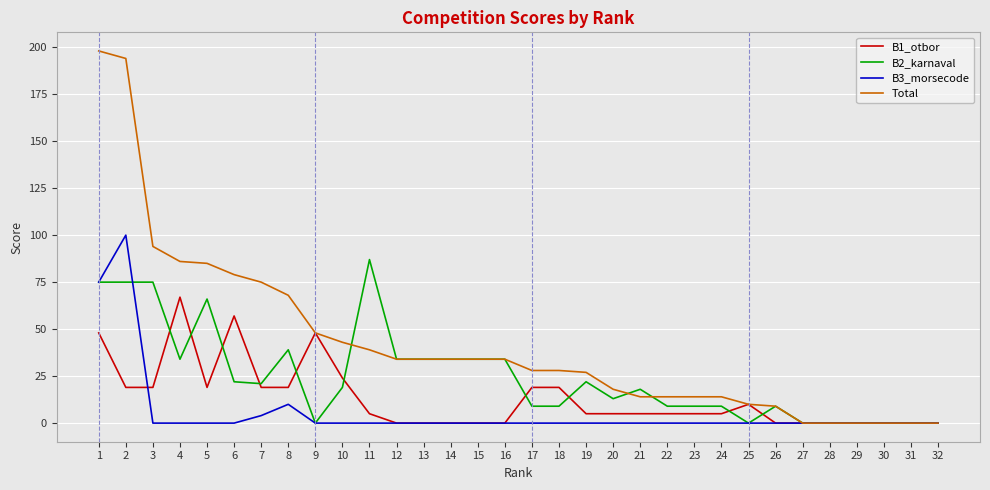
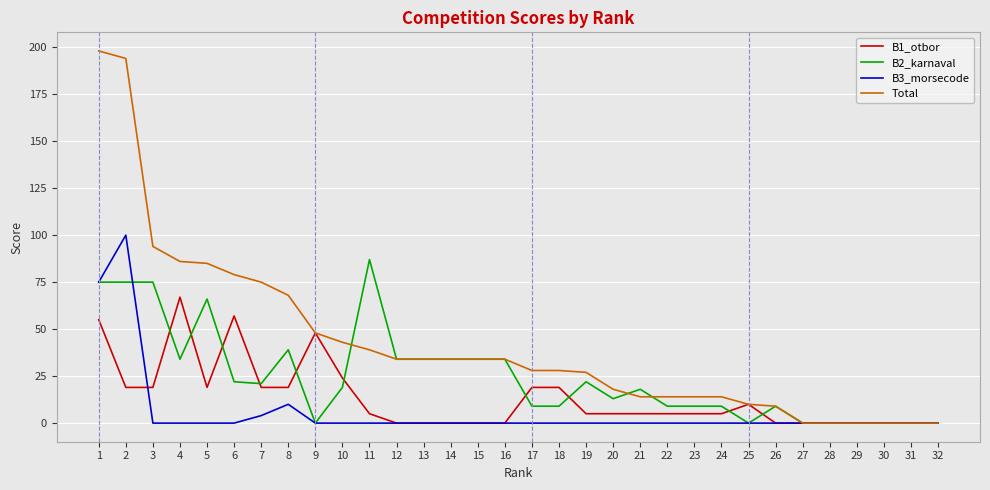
  {
    "B1_otbor": {
-     "1": 48,
+     "1": 55,
      "2": 19,
      "3": 19,
      "4": 67,
      "5": 19,
      "6": 57,
      "7": 19,
      "8": 19,
      "10": 24,
      "11": 5,
      "17": 19,
      "18": 19,
      "19": 5,
      "20": 5,
      "21": 5,
      "22": 5,
      "23": 5,
      "24": 5
    },
    "B2_karnaval": {
      "2": 75,
      "3": 75,
      "4": 34,
      "5": 66,
      "6": 22,
      "7": 21,
      "8": 39,
      "10": 19,
      "11": 87,
      "17": 9,
      "18": 9,
      "19": 22,
      "20": 13,
      "21": 18,
      "22": 9,
      "23": 9,
      "24": 9
    },
    "B3_morsecode": {
      "2": 100,
      "3": 0,
      "4": 0,
      "5": 0,
      "6": 0,
      "7": 4,
      "8": 10,
      "10": 0,
      "11": 0,
      "17": 0,
      "18": 0,
      "19": 0,
      "20": 0,
      "21": 0,
      "22": 0,
      "23": 0,
      "24": 0
    },
    "Total": {
      "1": 198,
      "2": 194,
      "3": 94,
      "4": 86,
      "5": 85,
      "6": 79,
      "7": 75,
      "8": 68,
      "10": 43,
      "11": 39,
      "17": 28,
      "18": 28,
      "19": 27,
      "20": 18,
      "21": 14,
      "22": 14,
      "23": 14,
      "24": 14
    }
  }
